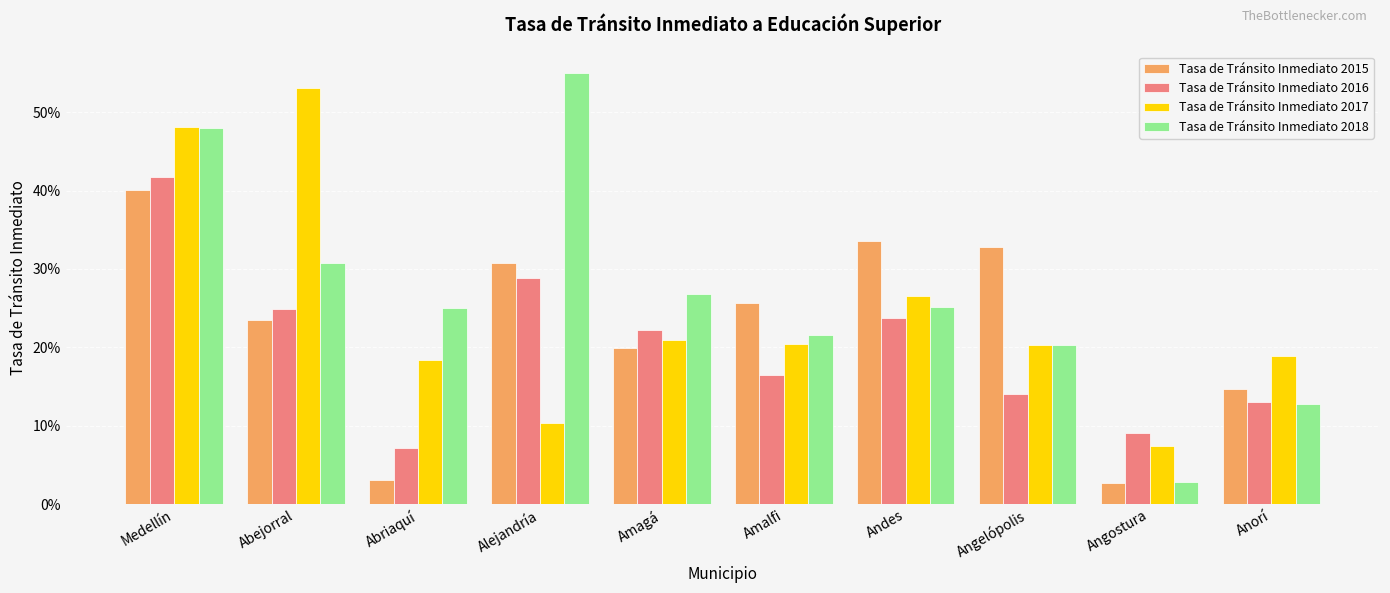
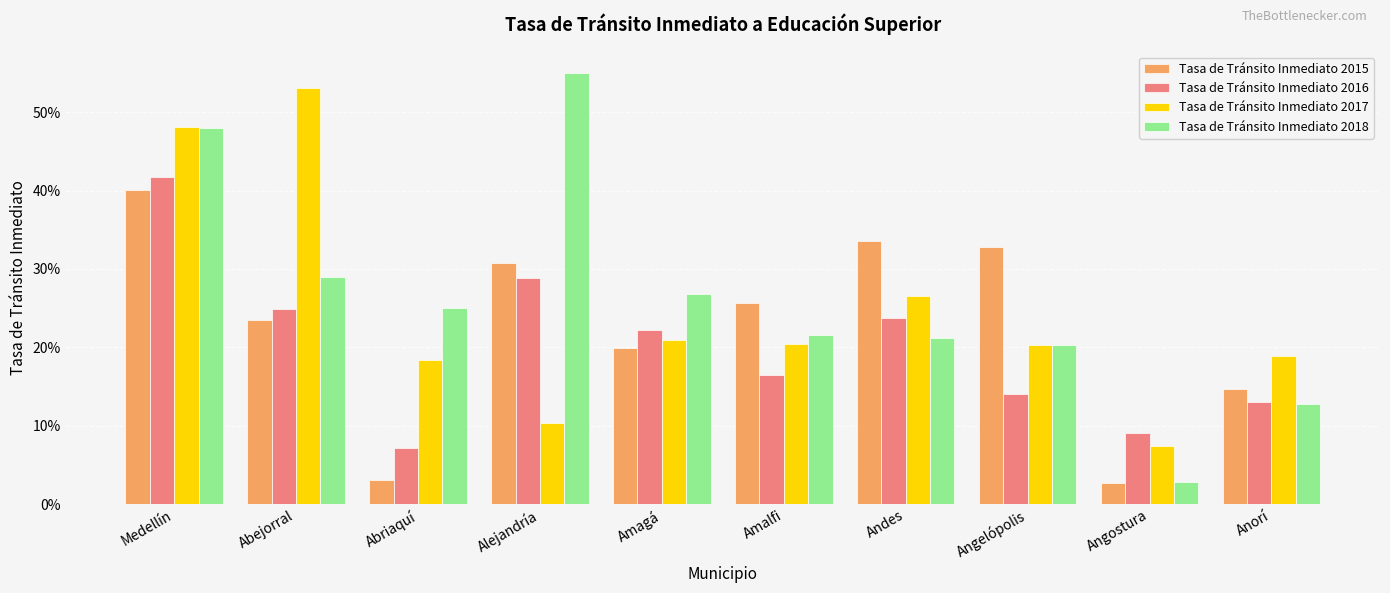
  {
    "Tasa de Tránsito Inmediato 2017": {
      "Medellín": "48%",
      "Abejorral": "53%",
      "Abriaquí": "18%",
      "Alejandría": "10%",
      "Amagá": "21%",
      "Amalfi": "20%",
      "Andes": "27%",
      "Angelópolis": "20%",
      "Angostura": "7%",
      "Anorí": "19%"
    },
    "Tasa de Tránsito Inmediato 2018": {
      "Medellín": "48%",
-     "Abejorral": "31%",
+     "Abejorral": "29%",
      "Abriaquí": "25%",
      "Alejandría": "55%",
      "Amagá": "27%",
      "Amalfi": "22%",
-     "Andes": "25%",
+     "Andes": "21%",
      "Angelópolis": "20%",
      "Angostura": "3%",
      "Anorí": "13%"
    }
  }
